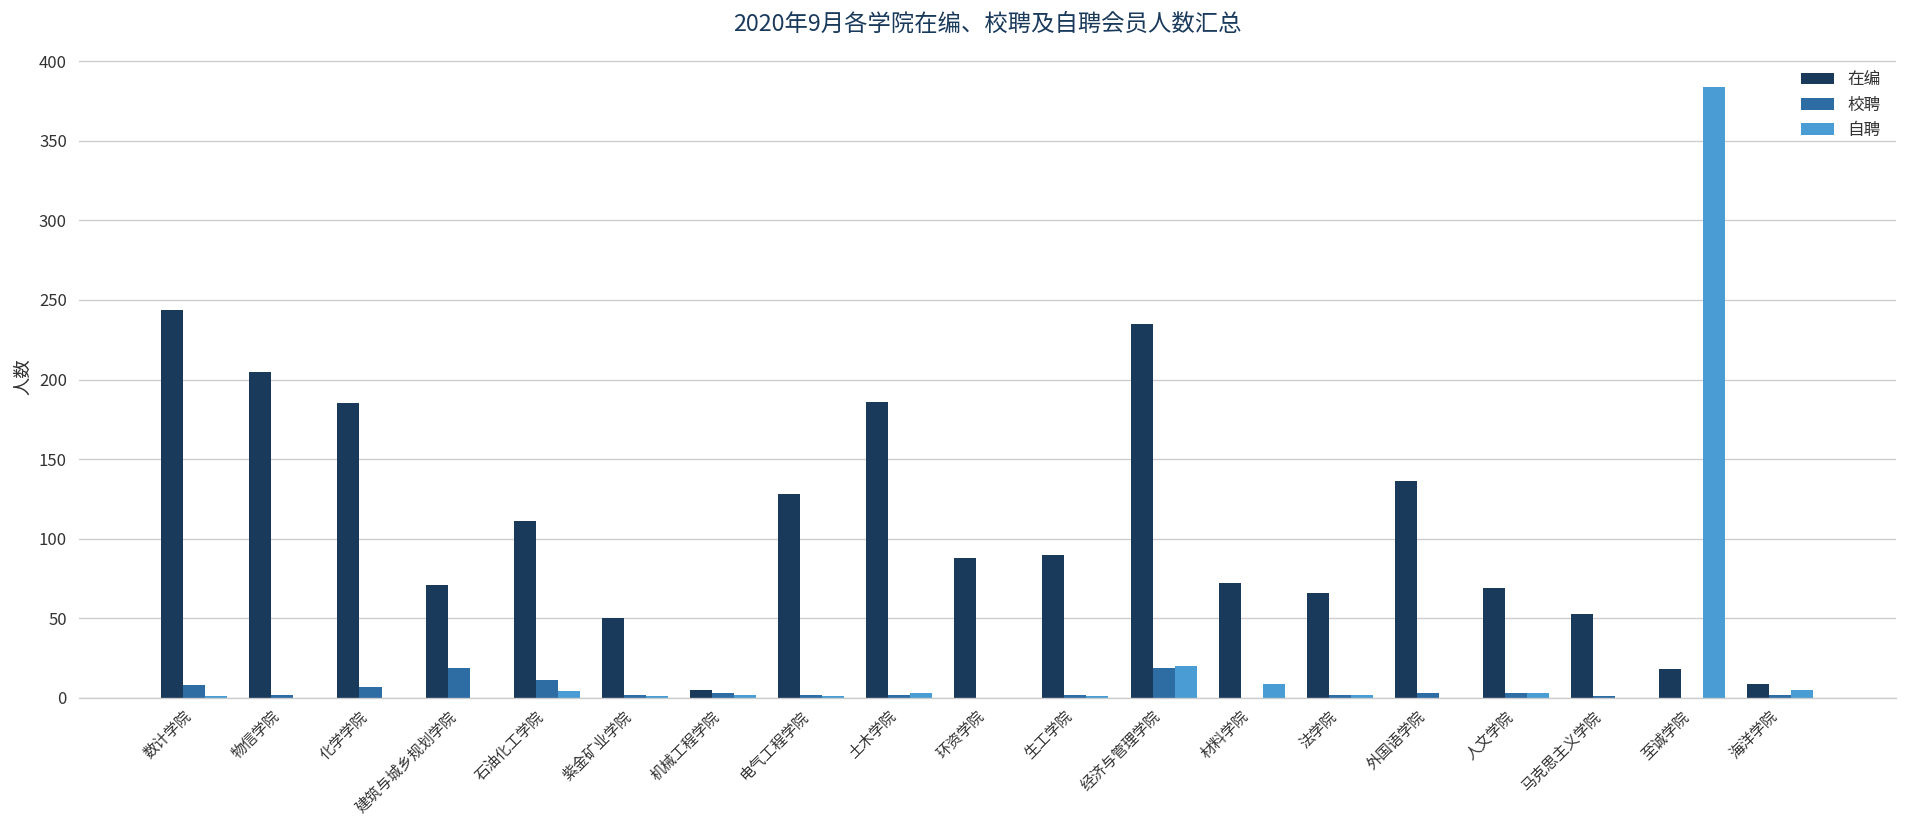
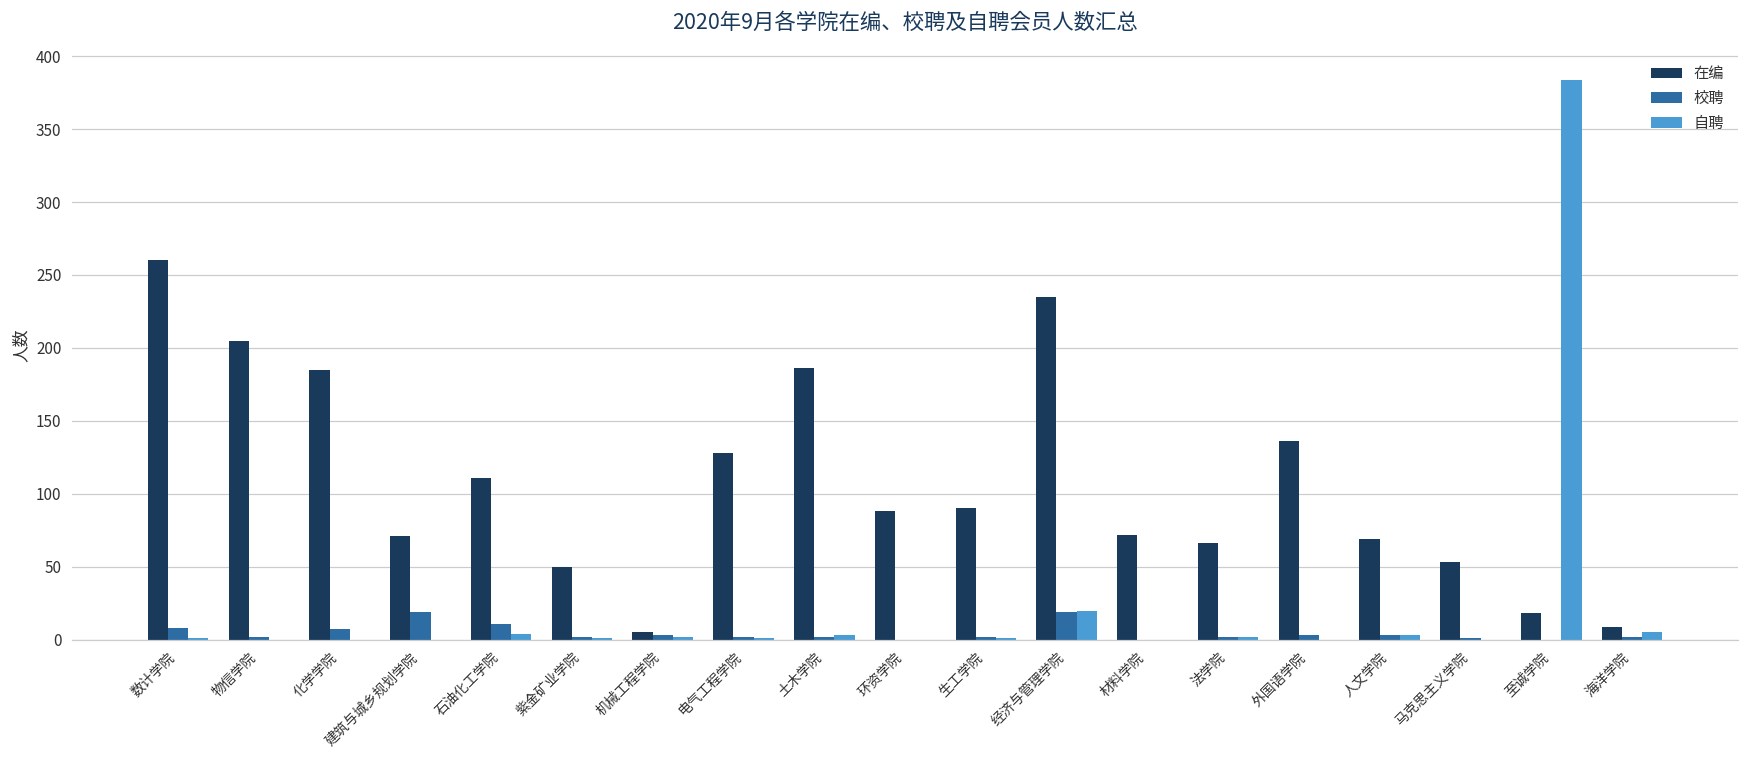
  {
    "在编": {
-     "数计学院": 244,
+     "数计学院": 260,
      "物信学院": 205,
      "化学学院": 185,
      "建筑与城乡规划学院": 71,
      "石油化工学院": 111,
      "紫金矿业学院": 50,
      "机械工程学院": 5,
      "电气工程学院": 128,
      "土木学院": 186,
      "环资学院": 88,
      "生工学院": 90,
      "经济与管理学院": 235,
      "材料学院": 72,
      "法学院": 66,
      "外国语学院": 136,
      "人文学院": 69,
      "马克思主义学院": 53,
      "至诚学院": 18,
      "海洋学院": 9
    },
    "校聘": {
      "数计学院": 8,
      "物信学院": 2,
      "化学学院": 7,
      "建筑与城乡规划学院": 19,
      "石油化工学院": 11,
      "紫金矿业学院": 2,
      "机械工程学院": 3,
      "电气工程学院": 2,
      "土木学院": 2,
      "环资学院": 0,
      "生工学院": 2,
      "经济与管理学院": 19,
      "材料学院": 0,
      "法学院": 2,
      "外国语学院": 3,
      "人文学院": 3,
      "至诚学院": 0,
      "海洋学院": 2
    },
    "自聘": {
      "物信学院": 0,
      "化学学院": 0,
      "建筑与城乡规划学院": 0,
      "石油化工学院": 4,
      "机械工程学院": 2,
      "土木学院": 3,
      "环资学院": 0,
      "经济与管理学院": 20,
-     "材料学院": 9,
+     "材料学院": 0,
      "法学院": 2,
      "外国语学院": 0,
      "人文学院": 3,
      "马克思主义学院": 0,
      "至诚学院": 384,
      "海洋学院": 5
    }
  }
